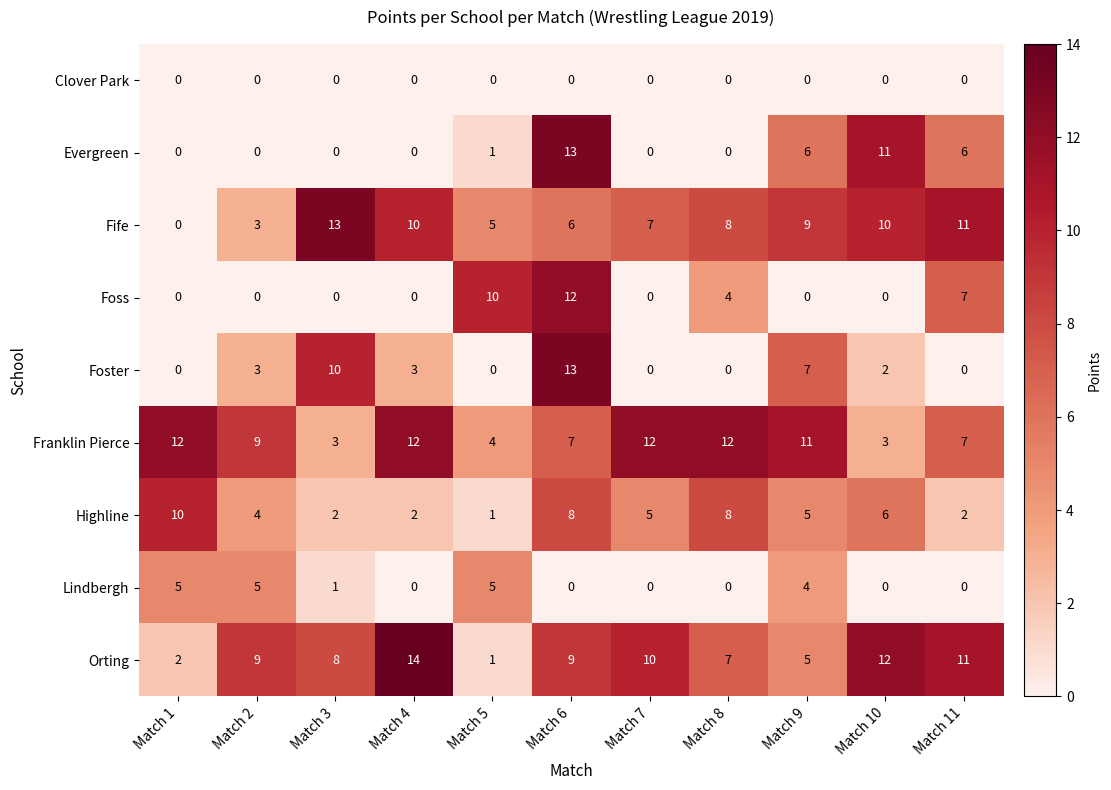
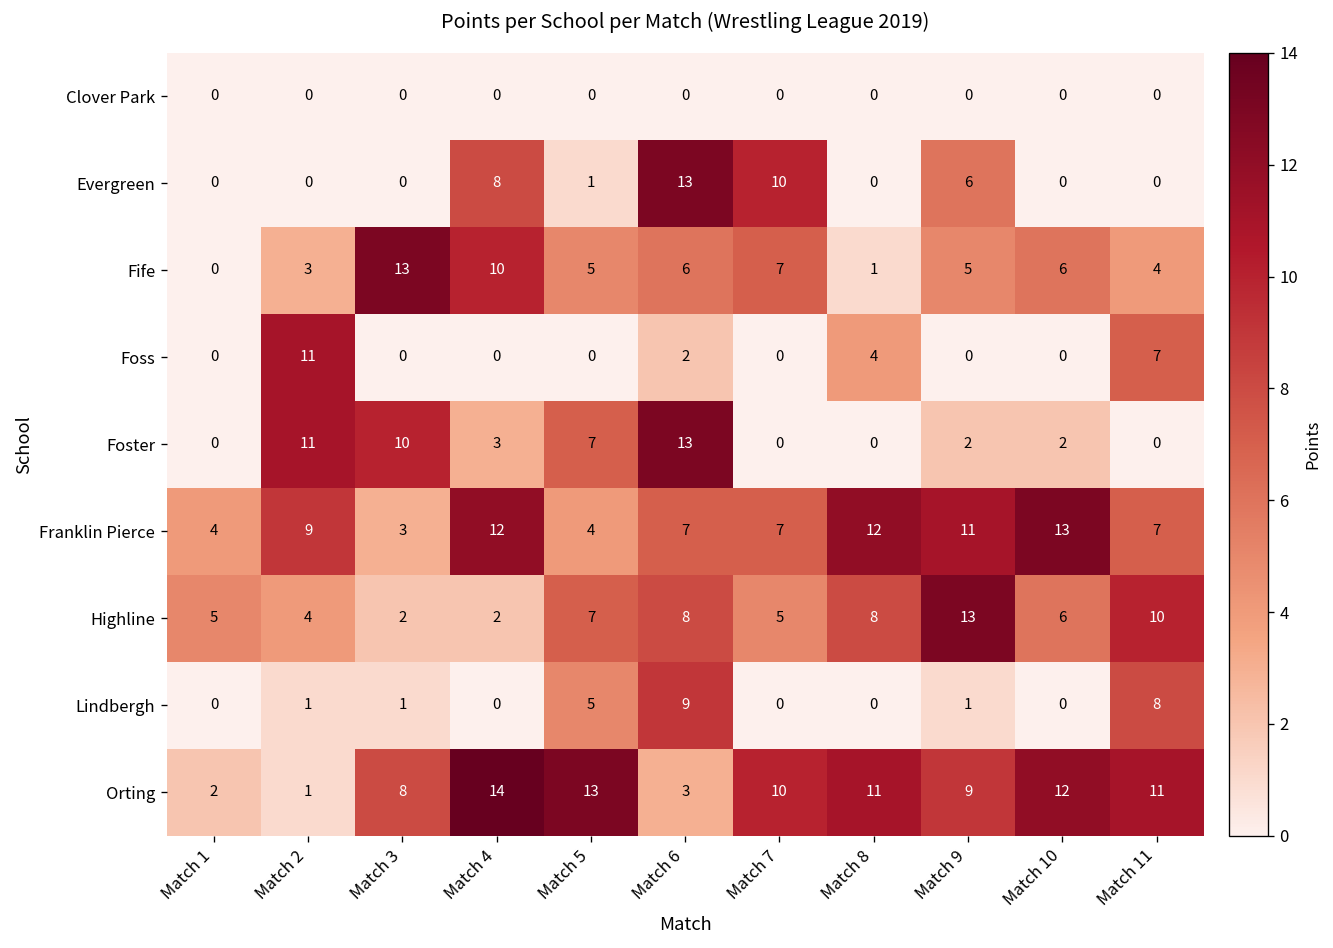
  {
    "Clover Park": {
      "Match 1": 0,
      "Match 2": 0,
      "Match 3": 0,
      "Match 4": 0,
      "Match 5": 0,
      "Match 6": 0,
      "Match 7": 0,
      "Match 8": 0,
      "Match 9": 0,
      "Match 10": 0,
      "Match 11": 0
    },
    "Evergreen": {
      "Match 1": 0,
      "Match 2": 0,
      "Match 3": 0,
-     "Match 4": 0,
+     "Match 4": 8,
      "Match 5": 1,
      "Match 6": 13,
-     "Match 7": 0,
+     "Match 7": 10,
      "Match 8": 0,
      "Match 9": 6,
-     "Match 10": 11,
-     "Match 11": 6
+     "Match 10": 0,
+     "Match 11": 0
    },
    "Fife": {
      "Match 1": 0,
      "Match 2": 3,
      "Match 3": 13,
      "Match 4": 10,
      "Match 5": 5,
      "Match 6": 6,
      "Match 7": 7,
-     "Match 8": 8,
-     "Match 9": 9,
-     "Match 10": 10,
-     "Match 11": 11
+     "Match 8": 1,
+     "Match 9": 5,
+     "Match 10": 6,
+     "Match 11": 4
    },
    "Foss": {
      "Match 1": 0,
-     "Match 2": 0,
+     "Match 2": 11,
      "Match 3": 0,
      "Match 4": 0,
-     "Match 5": 10,
-     "Match 6": 12,
+     "Match 5": 0,
+     "Match 6": 2,
      "Match 7": 0,
      "Match 8": 4,
      "Match 9": 0,
      "Match 10": 0,
      "Match 11": 7
    },
    "Foster": {
      "Match 1": 0,
-     "Match 2": 3,
+     "Match 2": 11,
      "Match 3": 10,
      "Match 4": 3,
-     "Match 5": 0,
+     "Match 5": 7,
      "Match 6": 13,
      "Match 7": 0,
      "Match 8": 0,
-     "Match 9": 7,
+     "Match 9": 2,
      "Match 10": 2,
      "Match 11": 0
    },
    "Franklin Pierce": {
-     "Match 1": 12,
+     "Match 1": 4,
      "Match 2": 9,
      "Match 3": 3,
      "Match 4": 12,
      "Match 5": 4,
      "Match 6": 7,
-     "Match 7": 12,
+     "Match 7": 7,
      "Match 8": 12,
      "Match 9": 11,
-     "Match 10": 3,
+     "Match 10": 13,
      "Match 11": 7
    },
    "Highline": {
-     "Match 1": 10,
+     "Match 1": 5,
      "Match 2": 4,
      "Match 3": 2,
      "Match 4": 2,
-     "Match 5": 1,
+     "Match 5": 7,
      "Match 6": 8,
      "Match 7": 5,
      "Match 8": 8,
-     "Match 9": 5,
+     "Match 9": 13,
      "Match 10": 6,
-     "Match 11": 2
+     "Match 11": 10
    },
    "Lindbergh": {
-     "Match 1": 5,
-     "Match 2": 5,
+     "Match 1": 0,
+     "Match 2": 1,
      "Match 3": 1,
      "Match 4": 0,
      "Match 5": 5,
-     "Match 6": 0,
+     "Match 6": 9,
      "Match 7": 0,
      "Match 8": 0,
-     "Match 9": 4,
+     "Match 9": 1,
      "Match 10": 0,
-     "Match 11": 0
+     "Match 11": 8
    },
    "Orting": {
      "Match 1": 2,
-     "Match 2": 9,
+     "Match 2": 1,
      "Match 3": 8,
      "Match 4": 14,
-     "Match 5": 1,
-     "Match 6": 9,
+     "Match 5": 13,
+     "Match 6": 3,
      "Match 7": 10,
-     "Match 8": 7,
-     "Match 9": 5,
+     "Match 8": 11,
+     "Match 9": 9,
      "Match 10": 12,
      "Match 11": 11
    }
  }
